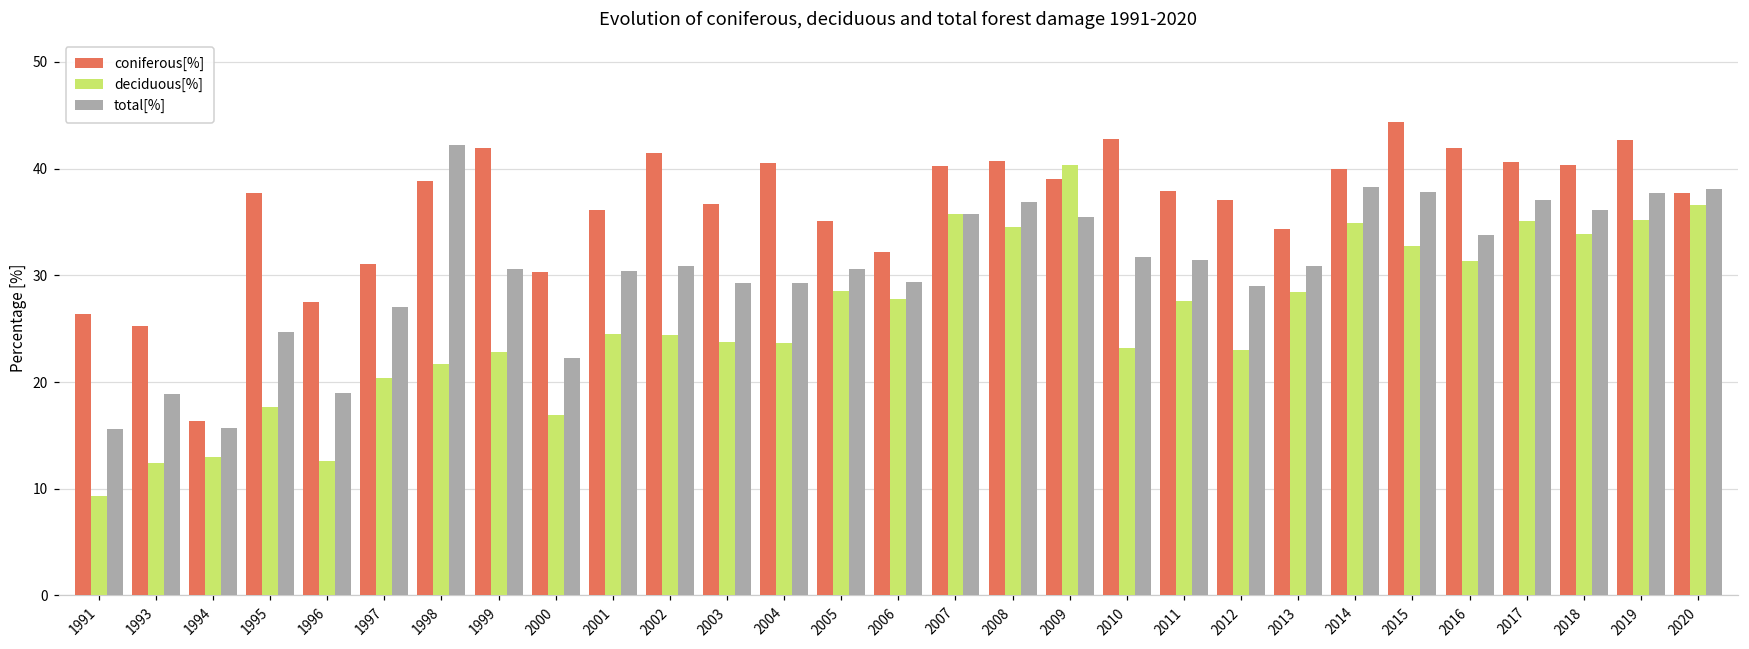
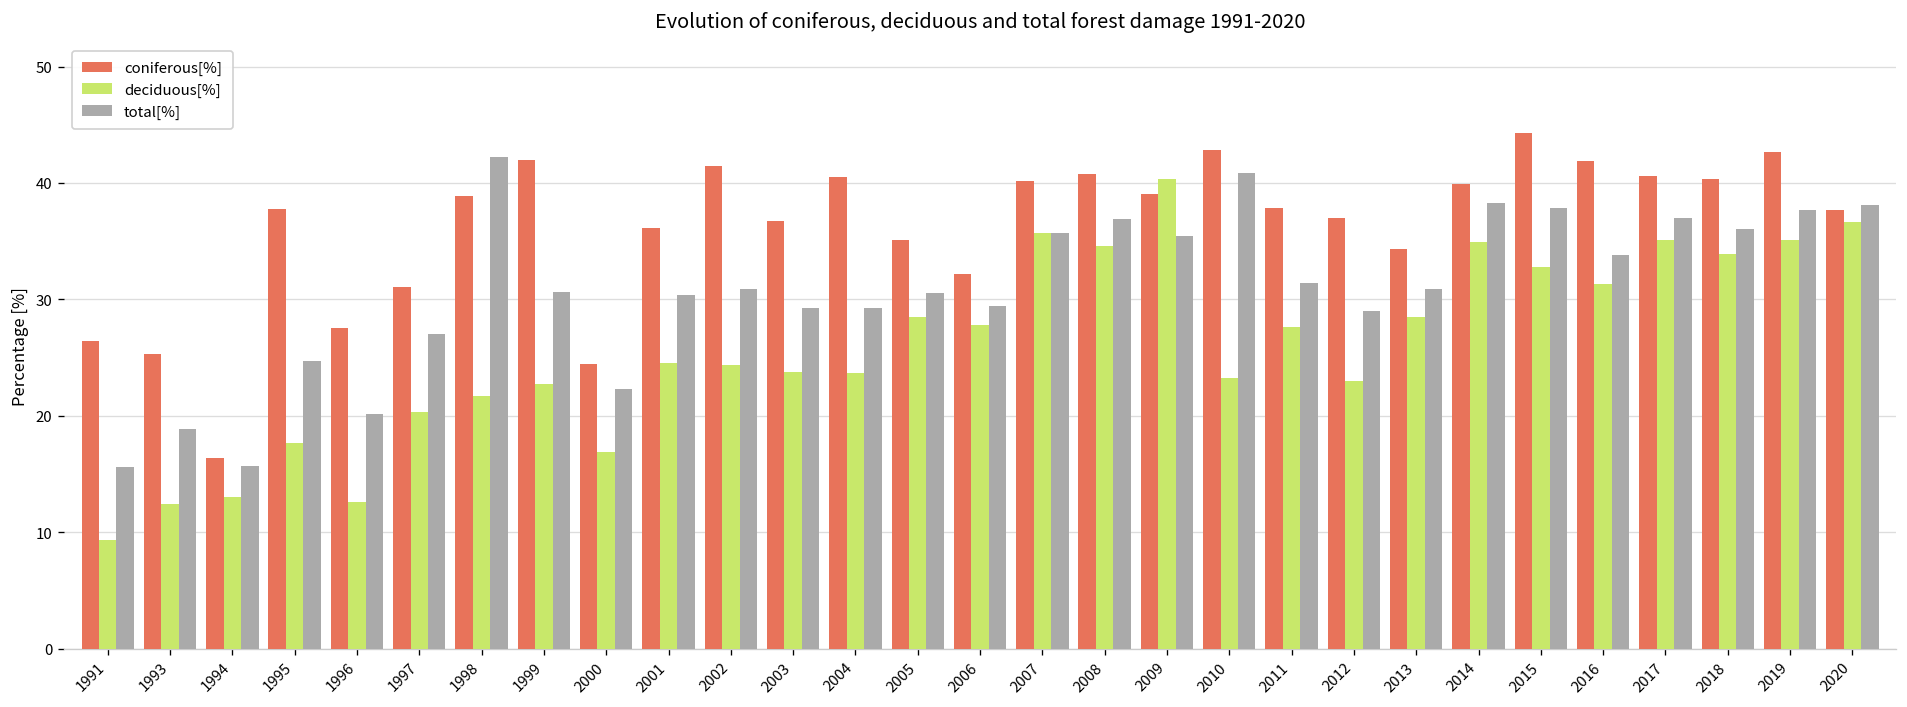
  {
    "coniferous[%]": {
      "1991": 26,
      "1993": 25,
      "1994": 16,
      "1995": 38,
      "1996": 28,
      "1997": 31,
      "1998": 39,
      "1999": 42,
-     "2000": 30,
+     "2000": 24,
      "2001": 36,
      "2002": 41,
      "2003": 37,
      "2004": 41,
      "2005": 35,
      "2006": 32,
      "2007": 40,
      "2008": 41,
      "2009": 39,
      "2010": 43,
      "2011": 38,
      "2012": 37,
      "2013": 34,
      "2014": 40,
      "2015": 44,
      "2016": 42,
      "2017": 41,
      "2018": 40,
      "2019": 43,
      "2020": 38
    },
    "deciduous[%]": {
      "1991": 9,
      "1993": 12,
      "1994": 13,
      "1995": 18,
      "1996": 13,
      "1997": 20,
      "1998": 22,
      "1999": 23,
      "2000": 17,
      "2001": 25,
      "2002": 24,
      "2003": 24,
      "2004": 24,
      "2005": 28,
      "2006": 28,
      "2007": 36,
      "2008": 35,
      "2009": 40,
      "2010": 23,
      "2011": 28,
      "2012": 23,
      "2013": 28,
      "2014": 35,
      "2015": 33,
      "2016": 31,
      "2017": 35,
      "2018": 34,
      "2019": 35,
      "2020": 37
    },
    "total[%]": {
      "1991": 16,
      "1993": 19,
      "1994": 16,
      "1995": 25,
-     "1996": 19,
+     "1996": 20,
      "1997": 27,
      "1998": 42,
      "1999": 31,
      "2000": 22,
      "2001": 30,
      "2002": 31,
      "2003": 29,
      "2004": 29,
      "2005": 31,
      "2006": 29,
      "2007": 36,
      "2008": 37,
      "2009": 35,
-     "2010": 32,
+     "2010": 41,
      "2011": 31,
      "2012": 29,
      "2013": 31,
      "2014": 38,
      "2015": 38,
      "2016": 34,
      "2017": 37,
      "2018": 36,
      "2019": 38,
      "2020": 38
    }
  }
